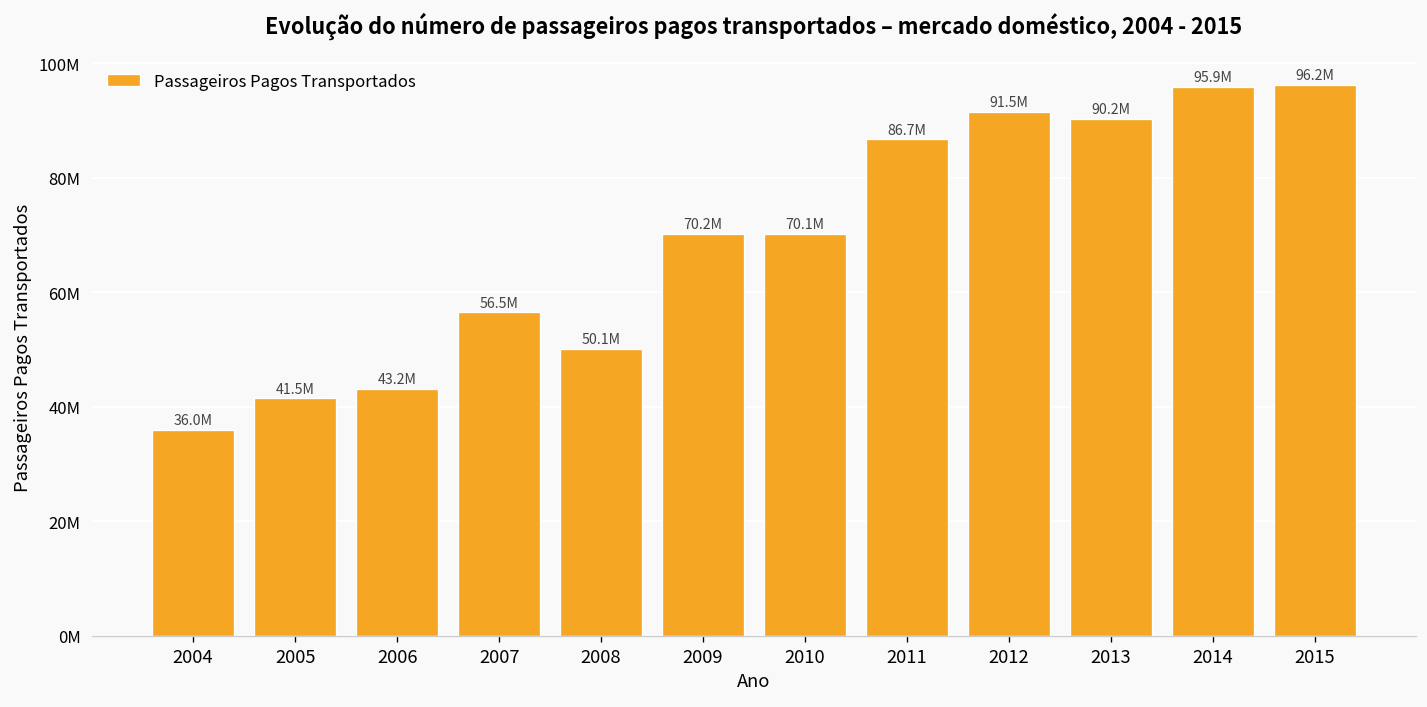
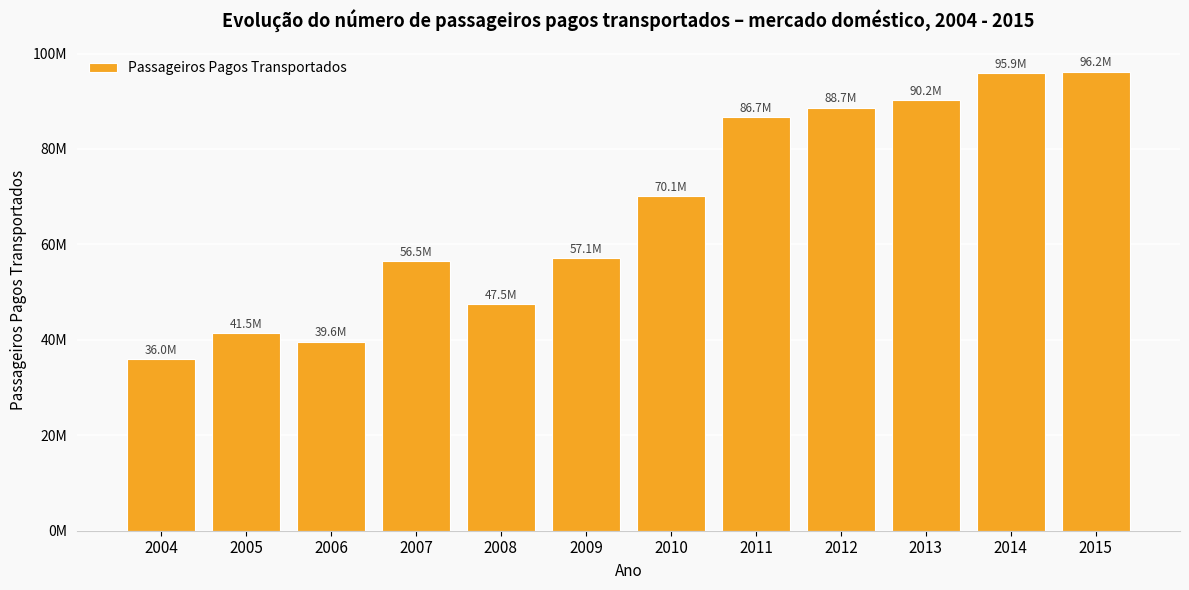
  {
    "2004": "36.0M",
    "2005": "41.5M",
-   "2006": "43.2M",
+   "2006": "39.6M",
    "2007": "56.5M",
-   "2008": "50.1M",
-   "2009": "70.2M",
+   "2008": "47.5M",
+   "2009": "57.1M",
    "2010": "70.1M",
    "2011": "86.7M",
-   "2012": "91.5M",
+   "2012": "88.7M",
    "2013": "90.2M",
    "2014": "95.9M",
    "2015": "96.2M"
  }
